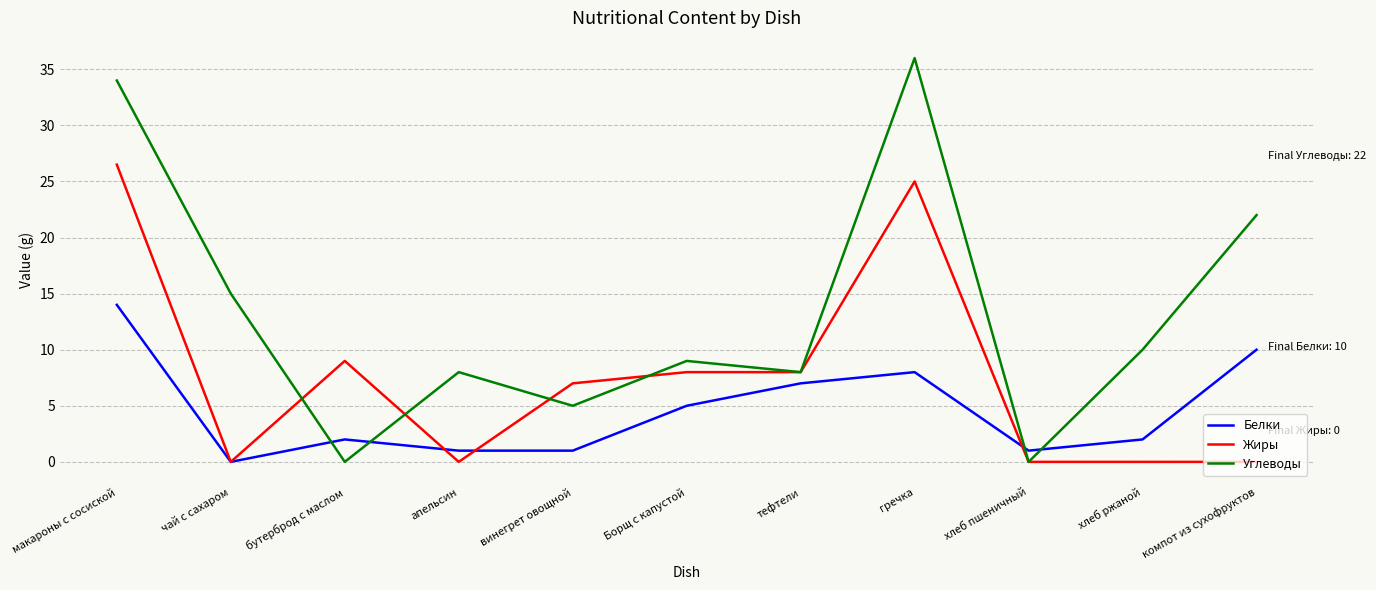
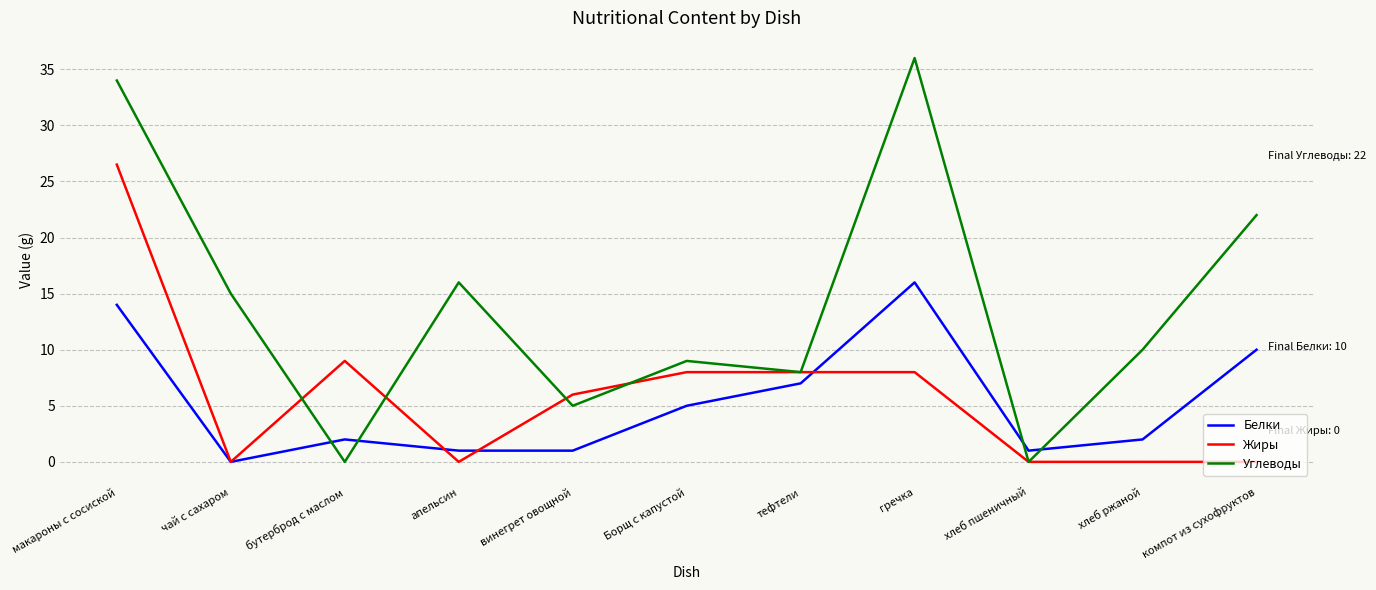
  {
    "Белки": {
      "макароны с сосиской": 14,
      "бутерброд с маслом": 2,
      "апельсин": 1,
      "винегрет овощной": 1,
      "Борщ с капустой": 5,
      "тефтели": 7,
-     "гречка": 8,
+     "гречка": 16,
      "хлеб пшеничный": 1,
      "хлеб ржаной": 2
    },
    "Жиры": {
      "макароны с сосиской": 26.5,
      "бутерброд с маслом": 9,
      "апельсин": 0,
-     "винегрет овощной": 7,
+     "винегрет овощной": 6,
      "Борщ с капустой": 8,
-     "гречка": 25,
+     "гречка": 8,
      "хлеб ржаной": 0
    },
    "Углеводы": {
      "макароны с сосиской": 34,
      "чай с сахаром": 15,
      "бутерброд с маслом": 0,
-     "апельсин": 8,
+     "апельсин": 16,
      "винегрет овощной": 5,
      "Борщ с капустой": 9,
      "гречка": 36,
      "хлеб ржаной": 10,
      "компот из сухофруктов": 22
    }
  }
